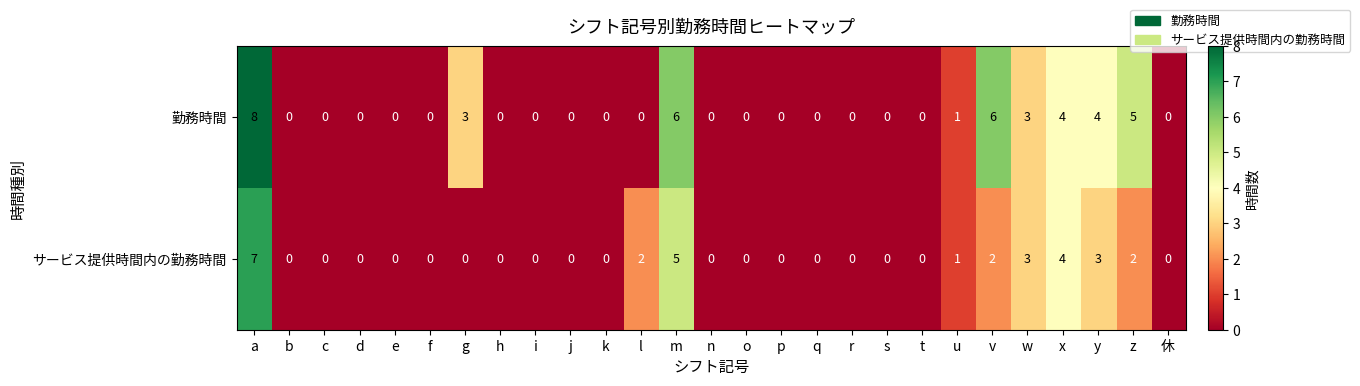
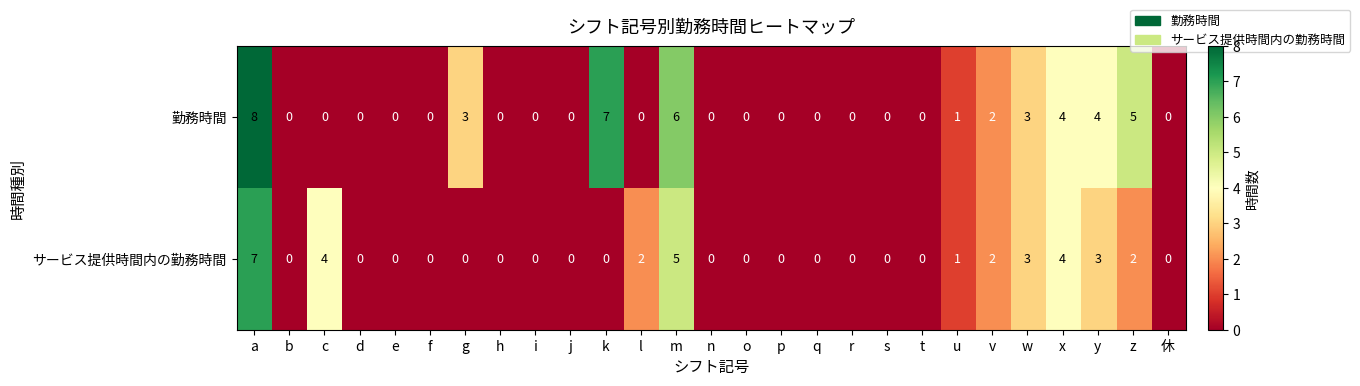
  {
    "勤務時間": {
      "a": 8,
      "b": 0,
      "c": 0,
      "d": 0,
      "e": 0,
      "f": 0,
      "g": 3,
      "h": 0,
      "i": 0,
      "j": 0,
-     "k": 0,
+     "k": 7,
      "l": 0,
      "m": 6,
      "n": 0,
      "o": 0,
      "p": 0,
      "q": 0,
      "r": 0,
      "s": 0,
      "t": 0,
      "u": 1,
-     "v": 6,
+     "v": 2,
      "w": 3,
      "x": 4,
      "y": 4,
      "z": 5,
      "休": 0
    },
    "サービス提供時間内の勤務時間": {
      "a": 7,
      "b": 0,
-     "c": 0,
+     "c": 4,
      "d": 0,
      "e": 0,
      "f": 0,
      "g": 0,
      "h": 0,
      "i": 0,
      "j": 0,
      "k": 0,
      "l": 2,
      "m": 5,
      "n": 0,
      "o": 0,
      "p": 0,
      "q": 0,
      "r": 0,
      "s": 0,
      "t": 0,
      "u": 1,
      "v": 2,
      "w": 3,
      "x": 4,
      "y": 3,
      "z": 2,
      "休": 0
    }
  }
